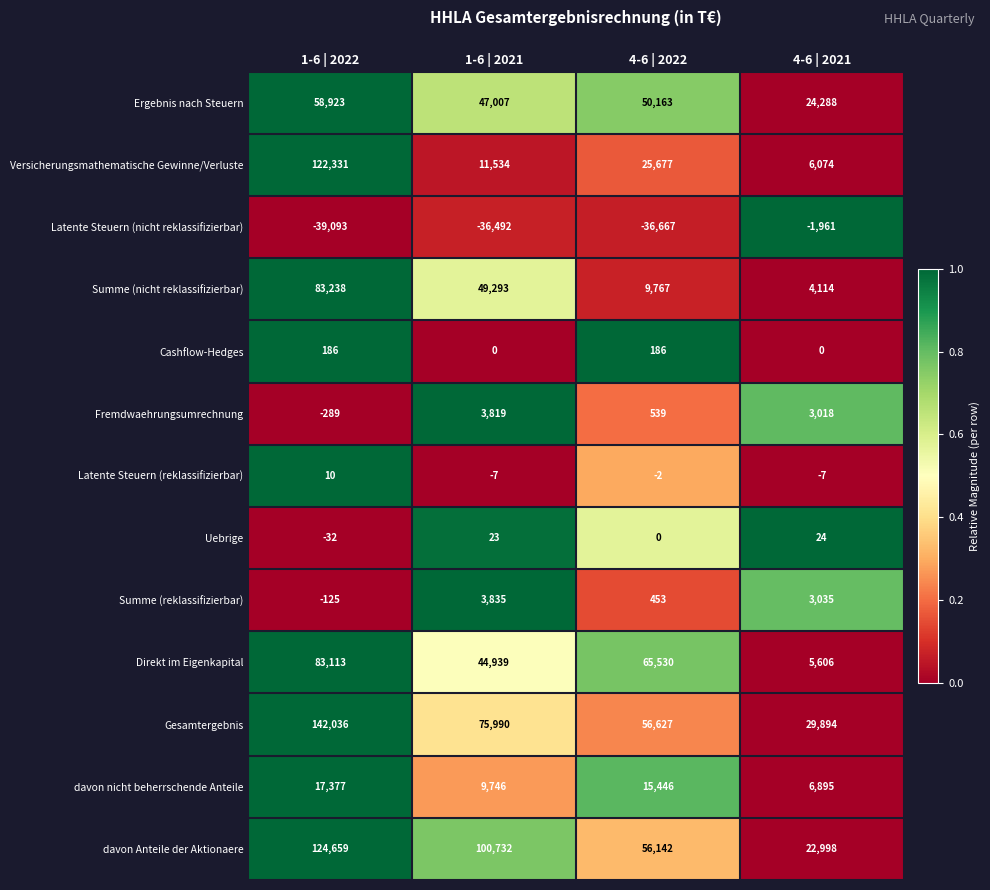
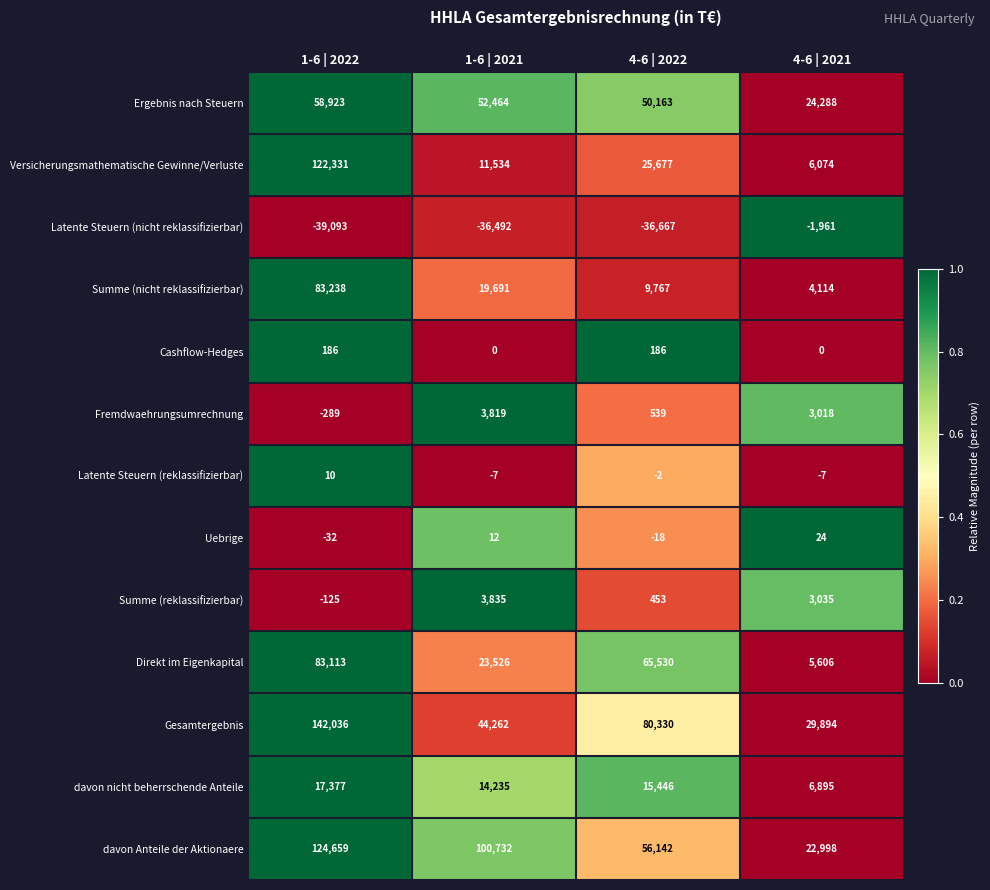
  {
    "Ergebnis nach Steuern": {
      "1-6 | 2022": "58,923",
-     "1-6 | 2021": "47,007",
+     "1-6 | 2021": "52,464",
      "4-6 | 2022": "50,163",
      "4-6 | 2021": "24,288"
    },
    "Versicherungsmathematische Gewinne/Verluste": {
      "1-6 | 2022": "122,331",
      "1-6 | 2021": "11,534",
      "4-6 | 2022": "25,677",
      "4-6 | 2021": "6,074"
    },
    "Latente Steuern (nicht reklassifizierbar)": {
      "1-6 | 2022": "-39,093",
      "1-6 | 2021": "-36,492",
      "4-6 | 2022": "-36,667",
      "4-6 | 2021": "-1,961"
    },
    "Summe (nicht reklassifizierbar)": {
      "1-6 | 2022": "83,238",
-     "1-6 | 2021": "49,293",
+     "1-6 | 2021": "19,691",
      "4-6 | 2022": "9,767",
      "4-6 | 2021": "4,114"
    },
    "Cashflow-Hedges": {
      "1-6 | 2022": "186",
      "1-6 | 2021": "0",
      "4-6 | 2022": "186",
      "4-6 | 2021": "0"
    },
    "Fremdwaehrungsumrechnung": {
      "1-6 | 2022": "-289",
      "1-6 | 2021": "3,819",
      "4-6 | 2022": "539",
      "4-6 | 2021": "3,018"
    },
    "Latente Steuern (reklassifizierbar)": {
      "1-6 | 2022": "10",
      "1-6 | 2021": "-7",
      "4-6 | 2022": "-2",
      "4-6 | 2021": "-7"
    },
    "Uebrige": {
      "1-6 | 2022": "-32",
-     "1-6 | 2021": "23",
-     "4-6 | 2022": "0",
+     "1-6 | 2021": "12",
+     "4-6 | 2022": "-18",
      "4-6 | 2021": "24"
    },
    "Summe (reklassifizierbar)": {
      "1-6 | 2022": "-125",
      "1-6 | 2021": "3,835",
      "4-6 | 2022": "453",
      "4-6 | 2021": "3,035"
    },
    "Direkt im Eigenkapital": {
      "1-6 | 2022": "83,113",
-     "1-6 | 2021": "44,939",
+     "1-6 | 2021": "23,526",
      "4-6 | 2022": "65,530",
      "4-6 | 2021": "5,606"
    },
    "Gesamtergebnis": {
      "1-6 | 2022": "142,036",
-     "1-6 | 2021": "75,990",
-     "4-6 | 2022": "56,627",
+     "1-6 | 2021": "44,262",
+     "4-6 | 2022": "80,330",
      "4-6 | 2021": "29,894"
    },
    "davon nicht beherrschende Anteile": {
      "1-6 | 2022": "17,377",
-     "1-6 | 2021": "9,746",
+     "1-6 | 2021": "14,235",
      "4-6 | 2022": "15,446",
      "4-6 | 2021": "6,895"
    },
    "davon Anteile der Aktionaere": {
      "1-6 | 2022": "124,659",
      "1-6 | 2021": "100,732",
      "4-6 | 2022": "56,142",
      "4-6 | 2021": "22,998"
    }
  }
